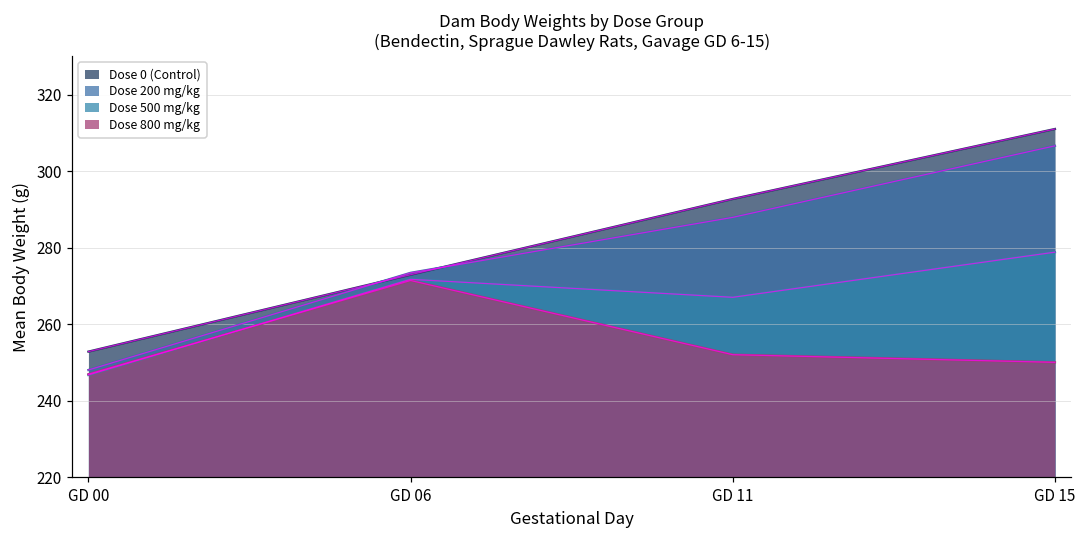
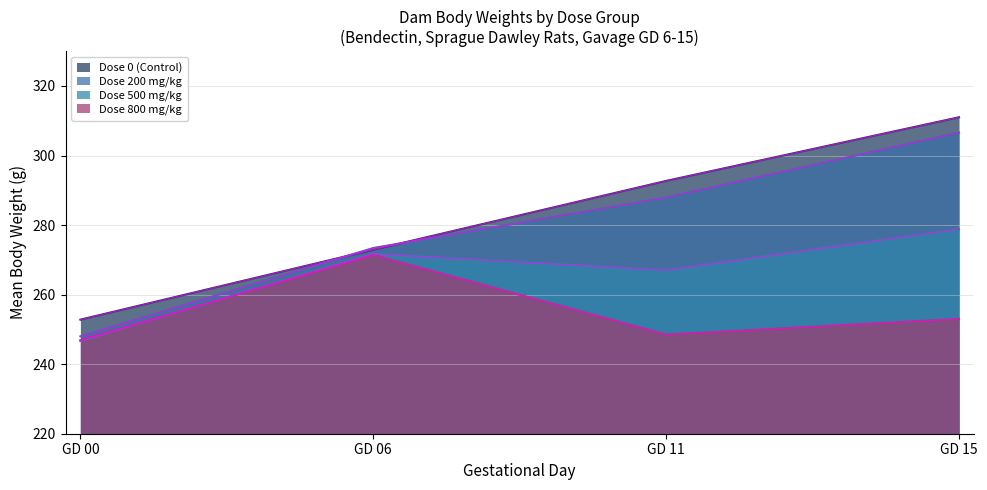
  {
    "Dose 0 (Control)": {
      "GD 00": 253,
      "GD 11": 293,
      "GD 15": 311
    },
    "Dose 800 mg/kg": {
-     "GD 11": 252,
-     "GD 15": 250
+     "GD 11": 249,
+     "GD 15": 253
    }
  }
